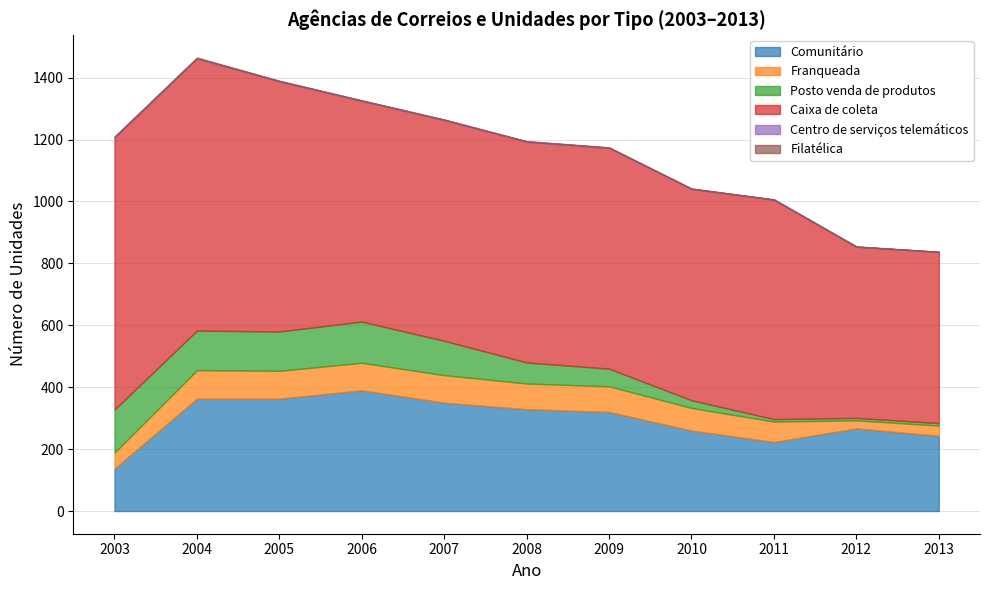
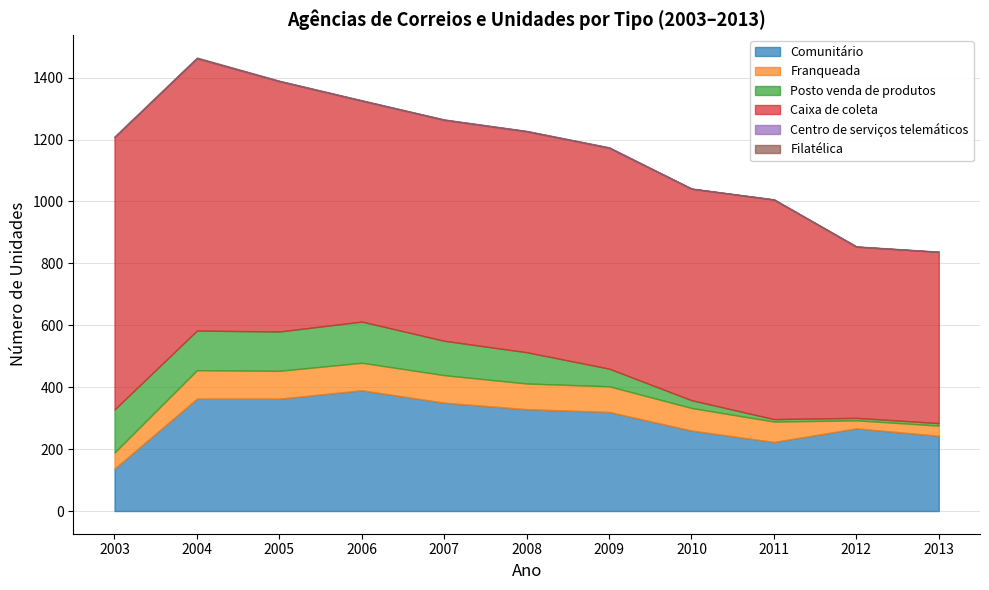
  {
    "Comunitário": {
      "2003": 140,
      "2004": 360,
      "2005": 360,
      "2006": 390,
      "2007": 350,
      "2008": 330,
      "2009": 320,
      "2010": 260,
      "2011": 220,
      "2012": 270,
      "2013": 240
    },
    "Franqueada": {
      "2003": 50,
      "2004": 90,
      "2005": 90,
      "2006": 90,
      "2007": 90,
      "2008": 80,
      "2009": 80,
      "2010": 70
    },
    "Posto venda de produtos": {
      "2003": 140,
      "2004": 130,
      "2005": 130,
      "2006": 130,
      "2007": 110,
-     "2008": 70,
+     "2008": 100,
      "2009": 60,
      "2010": 30
    }
  }
